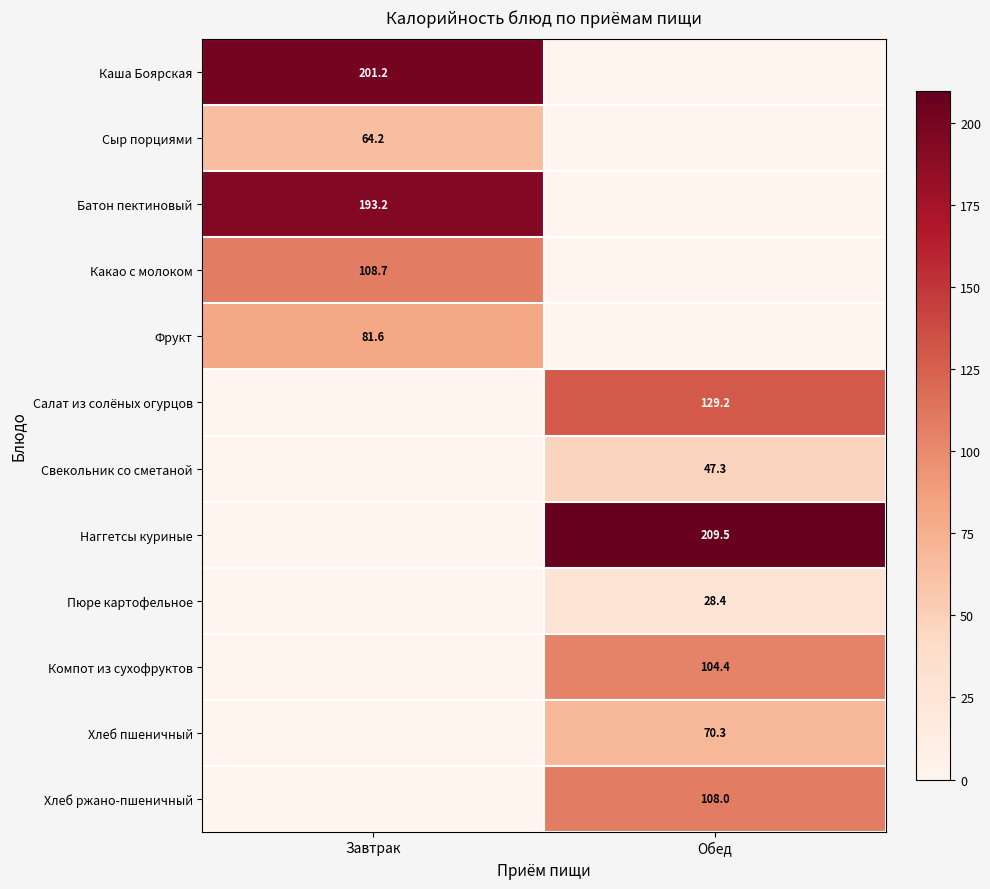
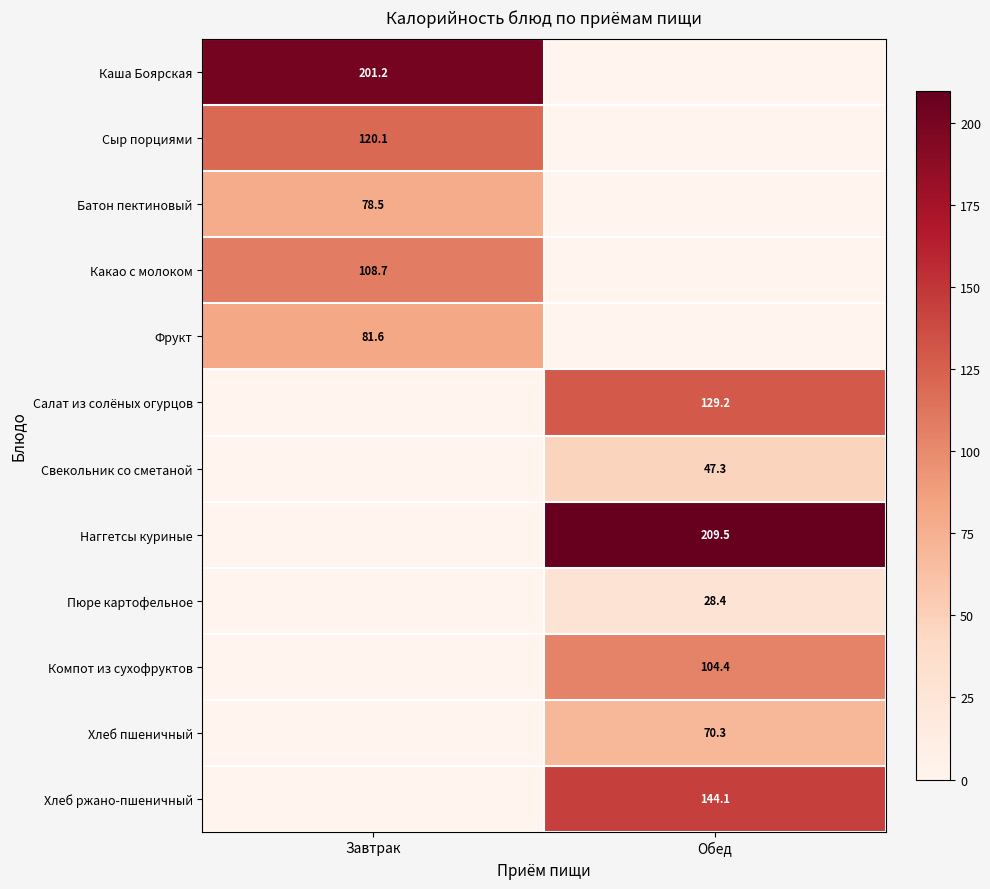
  {
    "Каша Боярская": {
      "Завтрак": 201.2
    },
    "Сыр порциями": {
-     "Завтрак": 64.2
+     "Завтрак": 120.1
    },
    "Батон пектиновый": {
-     "Завтрак": 193.2
+     "Завтрак": 78.5
    },
    "Какао с молоком": {
      "Завтрак": 108.7
    },
    "Фрукт": {
      "Завтрак": 81.6
    },
    "Салат из солёных огурцов": {
      "Обед": 129.2
    },
    "Свекольник со сметаной": {
      "Обед": 47.3
    },
    "Наггетсы куриные": {
      "Обед": 209.5
    },
    "Пюре картофельное": {
      "Обед": 28.4
    },
    "Компот из сухофруктов": {
      "Обед": 104.4
    },
    "Хлеб пшеничный": {
      "Обед": 70.3
    },
    "Хлеб ржано-пшеничный": {
-     "Обед": 108.0
+     "Обед": 144.1
    }
  }
